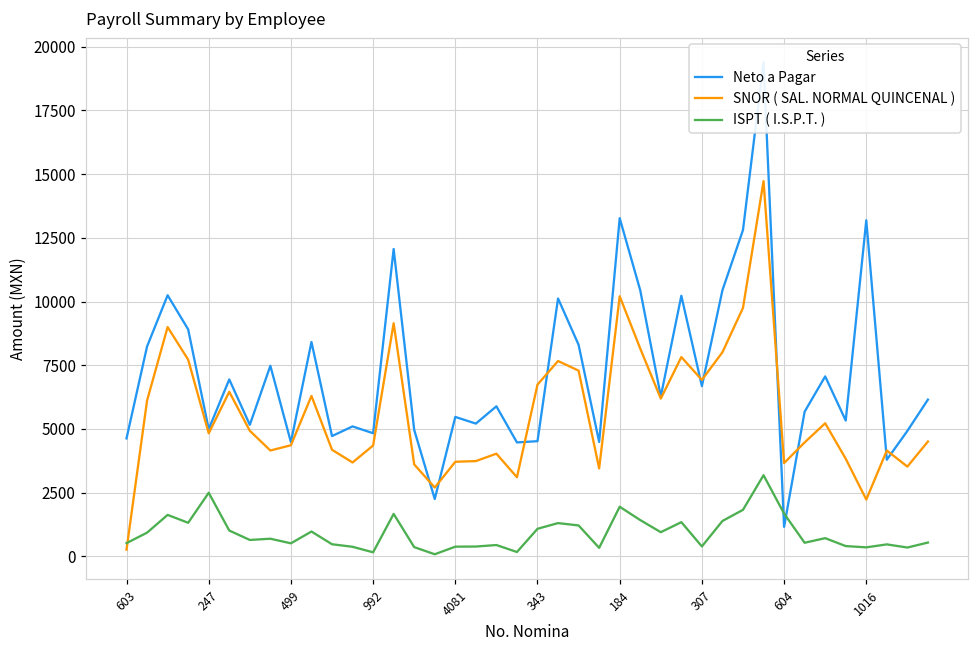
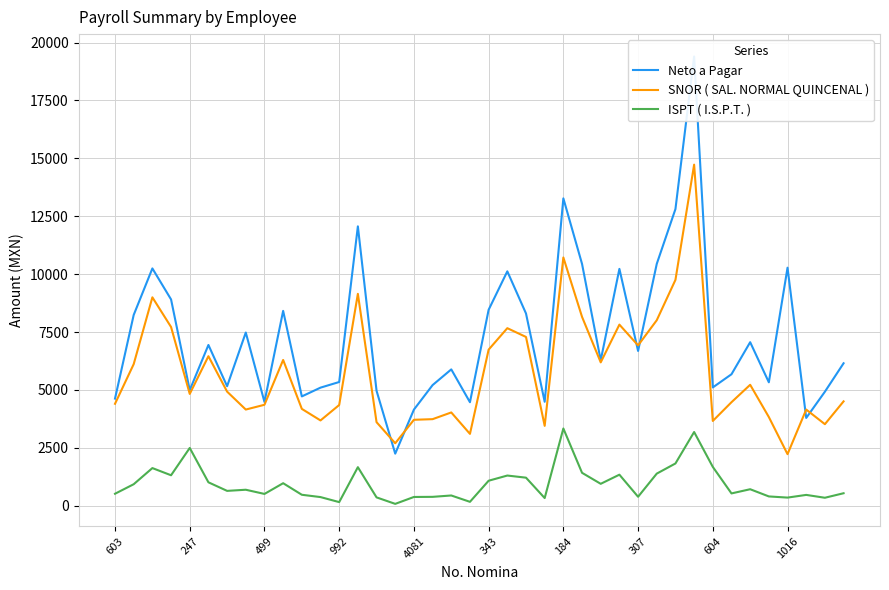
  {
    "Neto a Pagar": {
      "603": 4600,
      "247": 5000,
      "499": 4500,
-     "992": 4800,
-     "4081": 5500,
-     "343": 4500,
+     "992": 5300,
+     "4081": 4200,
+     "343": 8500,
      "184": 13300,
      "307": 6700,
-     "604": 1200,
-     "1016": 13200
+     "604": 5100,
+     "1016": 10300
    },
    "SNOR ( SAL. NORMAL QUINCENAL )": {
-     "603": 300,
+     "603": 4400,
      "247": 4800,
      "499": 4400,
      "992": 4400,
      "4081": 3700,
      "343": 6700,
-     "184": 10200,
+     "184": 10700,
      "307": 6900,
      "604": 3700,
      "1016": 2200
    },
    "ISPT ( I.S.P.T. )": {
      "603": 500,
      "247": 2500,
      "499": 500,
      "992": 200,
      "4081": 400,
      "343": 1100,
-     "184": 1900,
+     "184": 3300,
      "307": 400,
      "604": 1700,
      "1016": 400
    }
  }
